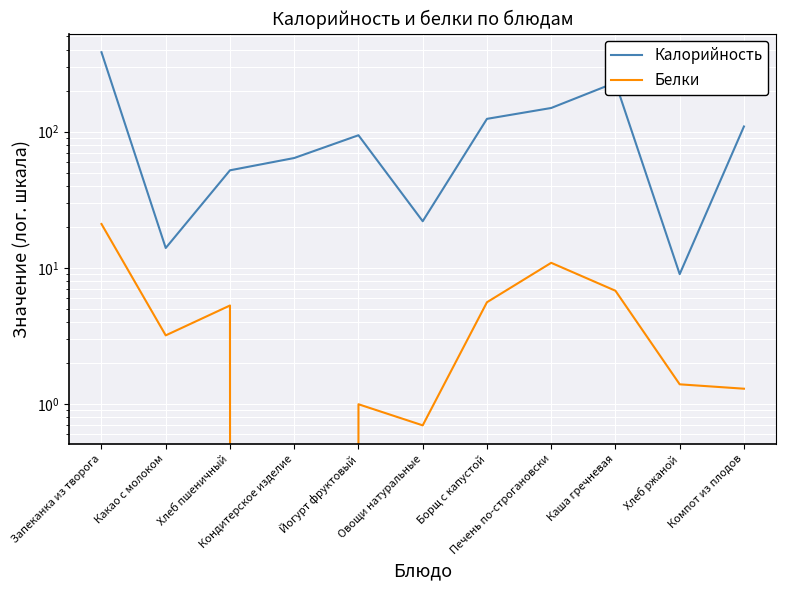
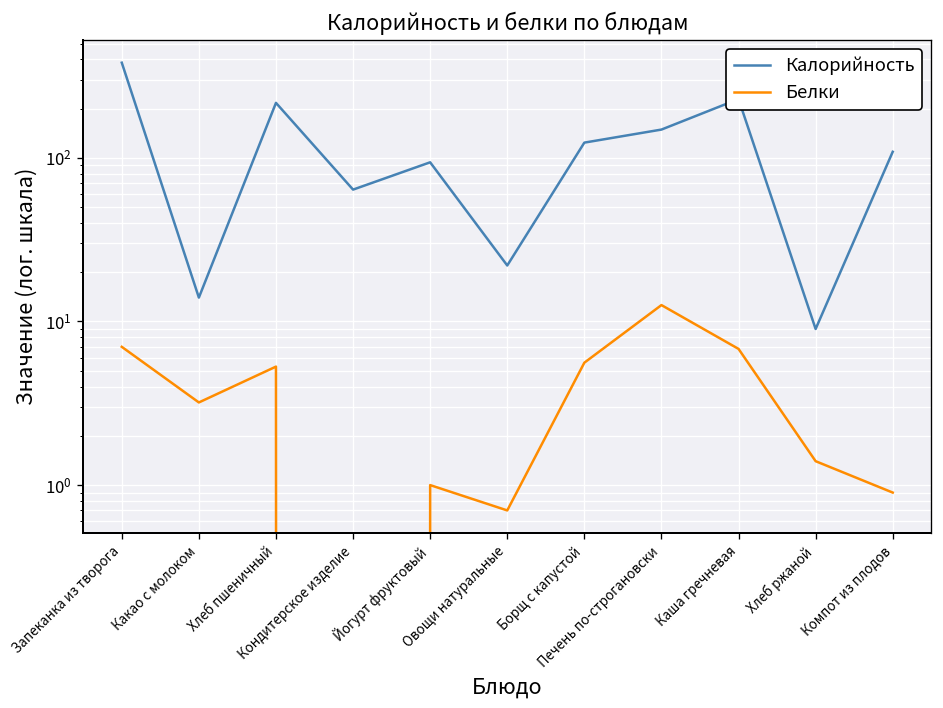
  {
    "Калорийность": {
      "Запеканка из творога": 380,
      "Какао с молоком": 14,
-     "Хлеб пшеничный": 52,
+     "Хлеб пшеничный": 220,
      "Кондитерское изделие": 60,
      "Йогурт фруктовый": 90,
      "Овощи натуральные": 22,
      "Борщ с капустой": 120,
      "Печень по-строгановски": 150,
      "Хлеб ржаной": 9,
      "Компот из плодов": 110
    },
    "Белки": {
-     "Запеканка из творога": 21,
+     "Запеканка из творога": 7,
      "Какао с молоком": 3.2,
      "Хлеб пшеничный": 5.3,
      "Йогурт фруктовый": 1.0,
      "Овощи натуральные": 0.7,
      "Борщ с капустой": 5.6,
-     "Печень по-строгановски": 11,
+     "Печень по-строгановски": 13,
      "Каша гречневая": 7,
      "Хлеб ржаной": 1.4,
-     "Компот из плодов": 1.3
+     "Компот из плодов": 0.9
    }
  }
